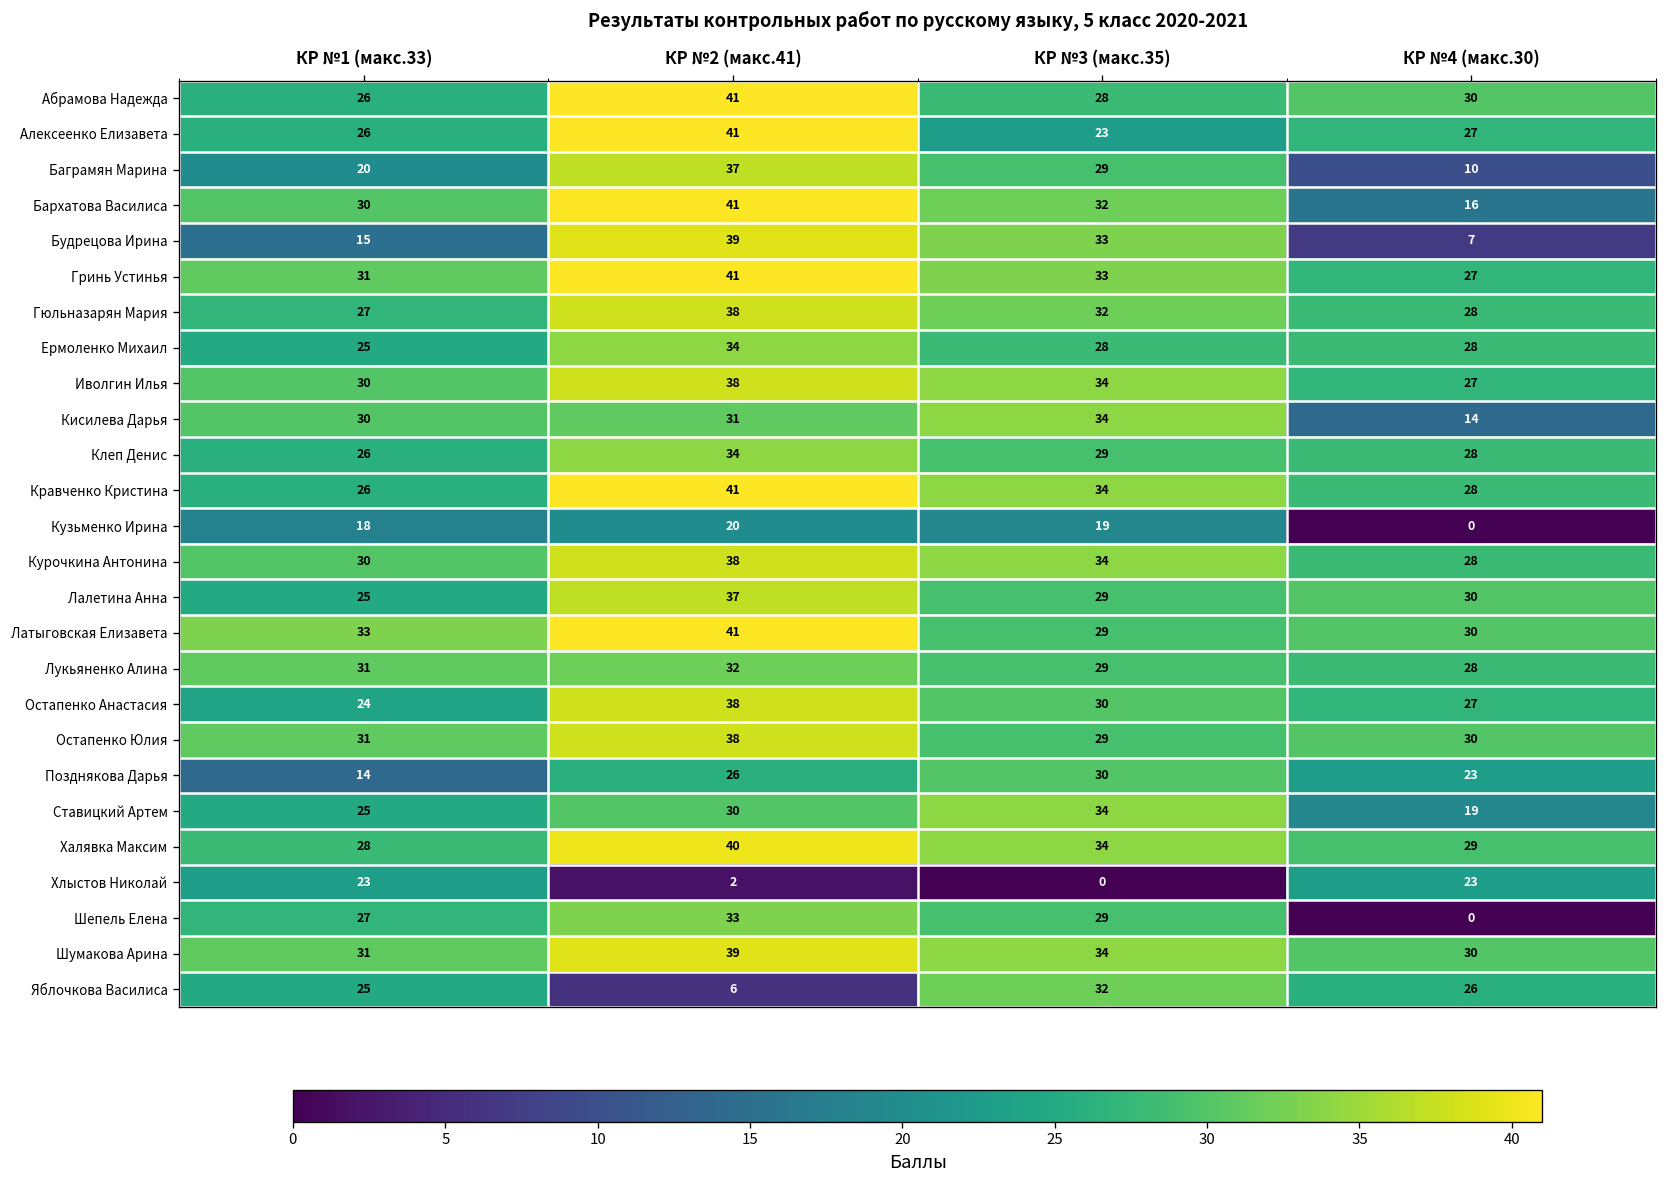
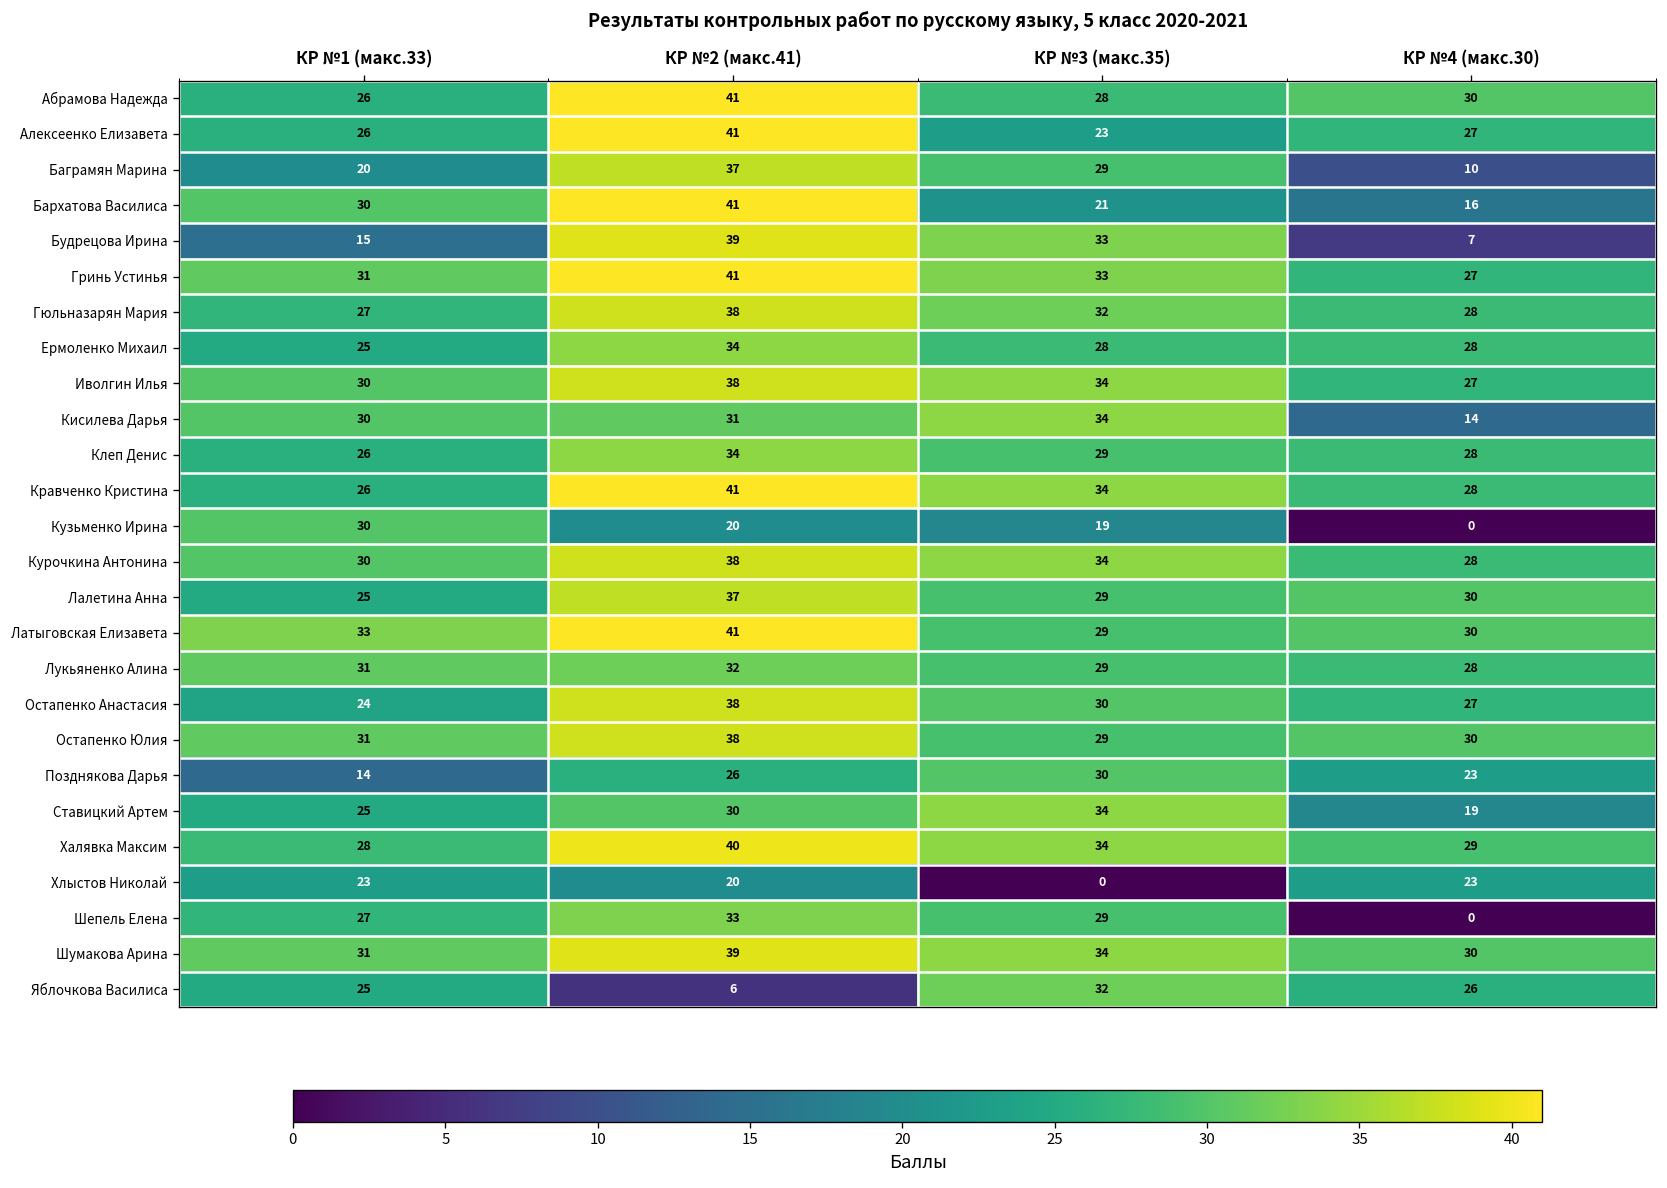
  {
    "Абрамова Надежда": {
      "КР №1 (макс.33)": 26,
      "КР №2 (макс.41)": 41,
      "КР №3 (макс.35)": 28,
      "КР №4 (макс.30)": 30
    },
    "Алексеенко Елизавета": {
      "КР №1 (макс.33)": 26,
      "КР №2 (макс.41)": 41,
      "КР №3 (макс.35)": 23,
      "КР №4 (макс.30)": 27
    },
    "Баграмян Марина": {
      "КР №1 (макс.33)": 20,
      "КР №2 (макс.41)": 37,
      "КР №3 (макс.35)": 29,
      "КР №4 (макс.30)": 10
    },
    "Бархатова Василиса": {
      "КР №1 (макс.33)": 30,
      "КР №2 (макс.41)": 41,
-     "КР №3 (макс.35)": 32,
+     "КР №3 (макс.35)": 21,
      "КР №4 (макс.30)": 16
    },
    "Будрецова Ирина": {
      "КР №1 (макс.33)": 15,
      "КР №2 (макс.41)": 39,
      "КР №3 (макс.35)": 33,
      "КР №4 (макс.30)": 7
    },
    "Гринь Устинья": {
      "КР №1 (макс.33)": 31,
      "КР №2 (макс.41)": 41,
      "КР №3 (макс.35)": 33,
      "КР №4 (макс.30)": 27
    },
    "Гюльназарян Мария": {
      "КР №1 (макс.33)": 27,
      "КР №2 (макс.41)": 38,
      "КР №3 (макс.35)": 32,
      "КР №4 (макс.30)": 28
    },
    "Ермоленко Михаил": {
      "КР №1 (макс.33)": 25,
      "КР №2 (макс.41)": 34,
      "КР №3 (макс.35)": 28,
      "КР №4 (макс.30)": 28
    },
    "Иволгин Илья": {
      "КР №1 (макс.33)": 30,
      "КР №2 (макс.41)": 38,
      "КР №3 (макс.35)": 34,
      "КР №4 (макс.30)": 27
    },
    "Кисилева Дарья": {
      "КР №1 (макс.33)": 30,
      "КР №2 (макс.41)": 31,
      "КР №3 (макс.35)": 34,
      "КР №4 (макс.30)": 14
    },
    "Клеп Денис": {
      "КР №1 (макс.33)": 26,
      "КР №2 (макс.41)": 34,
      "КР №3 (макс.35)": 29,
      "КР №4 (макс.30)": 28
    },
    "Кравченко Кристина": {
      "КР №1 (макс.33)": 26,
      "КР №2 (макс.41)": 41,
      "КР №3 (макс.35)": 34,
      "КР №4 (макс.30)": 28
    },
    "Кузьменко Ирина": {
-     "КР №1 (макс.33)": 18,
+     "КР №1 (макс.33)": 30,
      "КР №2 (макс.41)": 20,
      "КР №3 (макс.35)": 19,
      "КР №4 (макс.30)": 0
    },
    "Курочкина Антонина": {
      "КР №1 (макс.33)": 30,
      "КР №2 (макс.41)": 38,
      "КР №3 (макс.35)": 34,
      "КР №4 (макс.30)": 28
    },
    "Лалетина Анна": {
      "КР №1 (макс.33)": 25,
      "КР №2 (макс.41)": 37,
      "КР №3 (макс.35)": 29,
      "КР №4 (макс.30)": 30
    },
    "Латыговская Елизавета": {
      "КР №1 (макс.33)": 33,
      "КР №2 (макс.41)": 41,
      "КР №3 (макс.35)": 29,
      "КР №4 (макс.30)": 30
    },
    "Лукьяненко Алина": {
      "КР №1 (макс.33)": 31,
      "КР №2 (макс.41)": 32,
      "КР №3 (макс.35)": 29,
      "КР №4 (макс.30)": 28
    },
    "Остапенко Анастасия": {
      "КР №1 (макс.33)": 24,
      "КР №2 (макс.41)": 38,
      "КР №3 (макс.35)": 30,
      "КР №4 (макс.30)": 27
    },
    "Остапенко Юлия": {
      "КР №1 (макс.33)": 31,
      "КР №2 (макс.41)": 38,
      "КР №3 (макс.35)": 29,
      "КР №4 (макс.30)": 30
    },
    "Позднякова Дарья": {
      "КР №1 (макс.33)": 14,
      "КР №2 (макс.41)": 26,
      "КР №3 (макс.35)": 30,
      "КР №4 (макс.30)": 23
    },
    "Ставицкий Артем": {
      "КР №1 (макс.33)": 25,
      "КР №2 (макс.41)": 30,
      "КР №3 (макс.35)": 34,
      "КР №4 (макс.30)": 19
    },
    "Халявка Максим": {
      "КР №1 (макс.33)": 28,
      "КР №2 (макс.41)": 40,
      "КР №3 (макс.35)": 34,
      "КР №4 (макс.30)": 29
    },
    "Хлыстов Николай": {
      "КР №1 (макс.33)": 23,
-     "КР №2 (макс.41)": 2,
+     "КР №2 (макс.41)": 20,
      "КР №3 (макс.35)": 0,
      "КР №4 (макс.30)": 23
    },
    "Шепель Елена": {
      "КР №1 (макс.33)": 27,
      "КР №2 (макс.41)": 33,
      "КР №3 (макс.35)": 29,
      "КР №4 (макс.30)": 0
    },
    "Шумакова Арина": {
      "КР №1 (макс.33)": 31,
      "КР №2 (макс.41)": 39,
      "КР №3 (макс.35)": 34,
      "КР №4 (макс.30)": 30
    },
    "Яблочкова Василиса": {
      "КР №1 (макс.33)": 25,
      "КР №2 (макс.41)": 6,
      "КР №3 (макс.35)": 32,
      "КР №4 (макс.30)": 26
    }
  }
